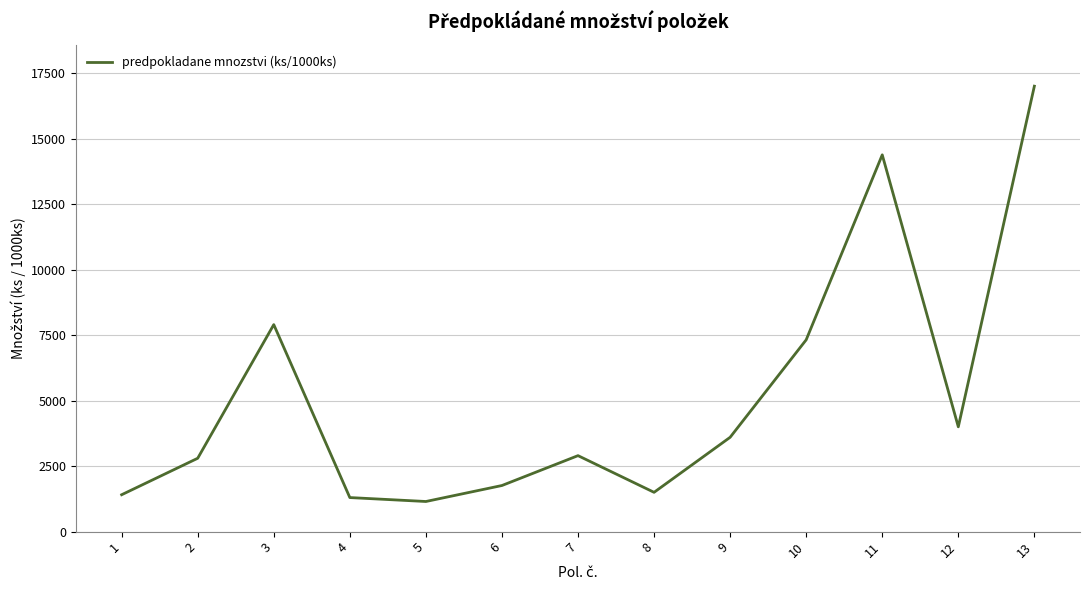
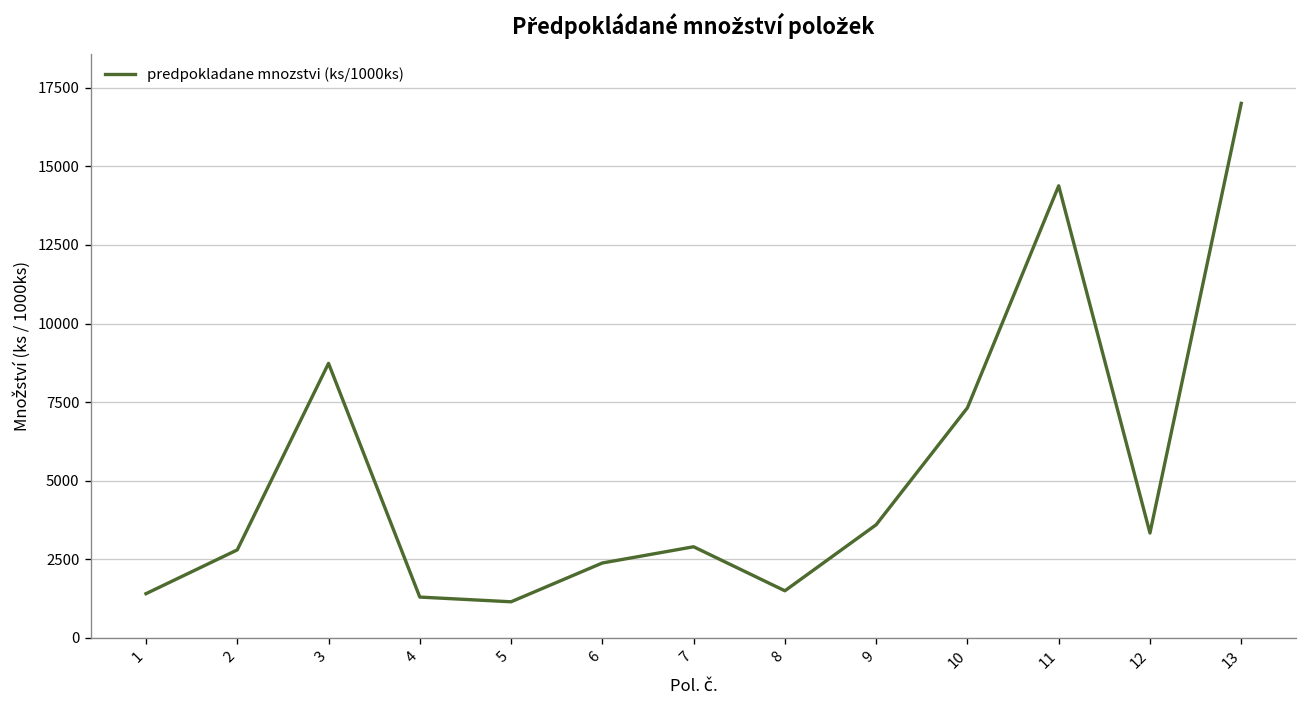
  {
    "1": 1400,
    "2": 2800,
-   "3": 7900,
+   "3": 8700,
    "4": 1300,
    "5": 1200,
-   "6": 1800,
+   "6": 2400,
    "7": 2900,
    "8": 1500,
    "9": 3600,
    "10": 7300,
    "11": 14400,
-   "12": 4000,
+   "12": 3300,
    "13": 17000
  }
